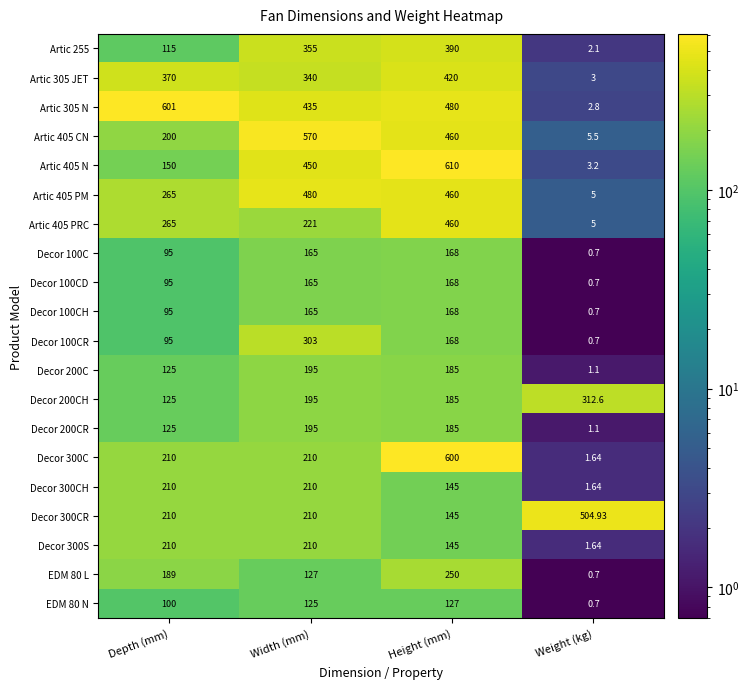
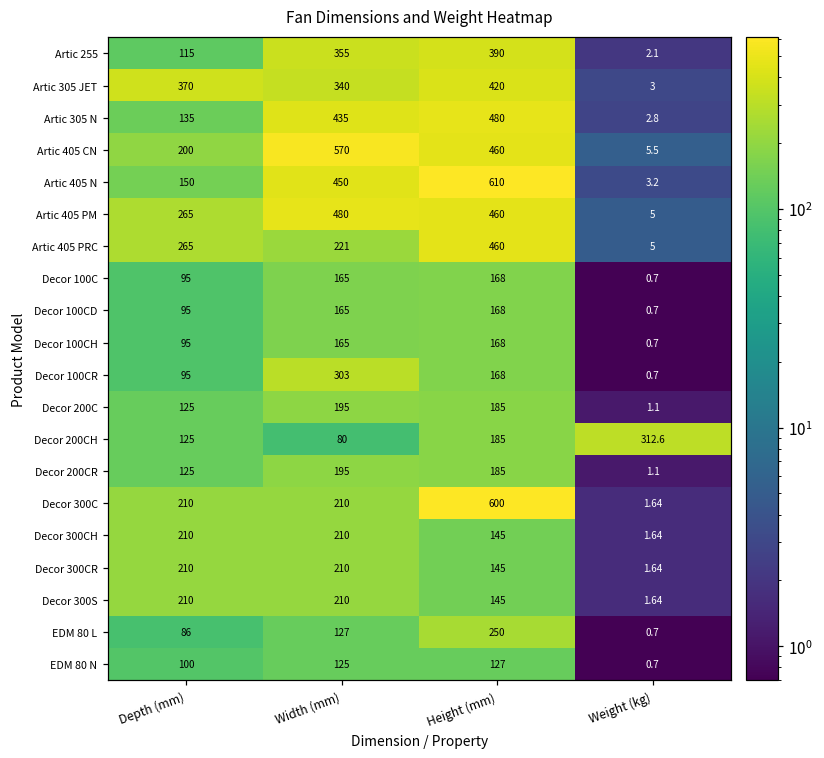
  {
    "Artic 255": {
      "Depth (mm)": 115,
      "Width (mm)": 355,
      "Height (mm)": 390,
      "Weight (kg)": 2.1
    },
    "Artic 305 JET": {
      "Depth (mm)": 370,
      "Width (mm)": 340,
      "Height (mm)": 420,
      "Weight (kg)": 3
    },
    "Artic 305 N": {
-     "Depth (mm)": 601,
+     "Depth (mm)": 135,
      "Width (mm)": 435,
      "Height (mm)": 480,
      "Weight (kg)": 2.8
    },
    "Artic 405 CN": {
      "Depth (mm)": 200,
      "Width (mm)": 570,
      "Height (mm)": 460,
      "Weight (kg)": 5.5
    },
    "Artic 405 N": {
      "Depth (mm)": 150,
      "Width (mm)": 450,
      "Height (mm)": 610,
      "Weight (kg)": 3.2
    },
    "Artic 405 PM": {
      "Depth (mm)": 265,
      "Width (mm)": 480,
      "Height (mm)": 460,
      "Weight (kg)": 5
    },
    "Artic 405 PRC": {
      "Depth (mm)": 265,
      "Width (mm)": 221,
      "Height (mm)": 460,
      "Weight (kg)": 5
    },
    "Decor 100C": {
      "Depth (mm)": 95,
      "Width (mm)": 165,
      "Height (mm)": 168,
      "Weight (kg)": 0.7
    },
    "Decor 100CD": {
      "Depth (mm)": 95,
      "Width (mm)": 165,
      "Height (mm)": 168,
      "Weight (kg)": 0.7
    },
    "Decor 100CH": {
      "Depth (mm)": 95,
      "Width (mm)": 165,
      "Height (mm)": 168,
      "Weight (kg)": 0.7
    },
    "Decor 100CR": {
      "Depth (mm)": 95,
      "Width (mm)": 303,
      "Height (mm)": 168,
      "Weight (kg)": 0.7
    },
    "Decor 200C": {
      "Depth (mm)": 125,
      "Width (mm)": 195,
      "Height (mm)": 185,
      "Weight (kg)": 1.1
    },
    "Decor 200CH": {
      "Depth (mm)": 125,
-     "Width (mm)": 195,
+     "Width (mm)": 80,
      "Height (mm)": 185,
      "Weight (kg)": 312.6
    },
    "Decor 200CR": {
      "Depth (mm)": 125,
      "Width (mm)": 195,
      "Height (mm)": 185,
      "Weight (kg)": 1.1
    },
    "Decor 300C": {
      "Depth (mm)": 210,
      "Width (mm)": 210,
      "Height (mm)": 600,
      "Weight (kg)": 1.64
    },
    "Decor 300CH": {
      "Depth (mm)": 210,
      "Width (mm)": 210,
      "Height (mm)": 145,
      "Weight (kg)": 1.64
    },
    "Decor 300CR": {
      "Depth (mm)": 210,
      "Width (mm)": 210,
      "Height (mm)": 145,
-     "Weight (kg)": 504.93
+     "Weight (kg)": 1.64
    },
    "Decor 300S": {
      "Depth (mm)": 210,
      "Width (mm)": 210,
      "Height (mm)": 145,
      "Weight (kg)": 1.64
    },
    "EDM 80 L": {
-     "Depth (mm)": 189,
+     "Depth (mm)": 86,
      "Width (mm)": 127,
      "Height (mm)": 250,
      "Weight (kg)": 0.7
    },
    "EDM 80 N": {
      "Depth (mm)": 100,
      "Width (mm)": 125,
      "Height (mm)": 127,
      "Weight (kg)": 0.7
    }
  }
